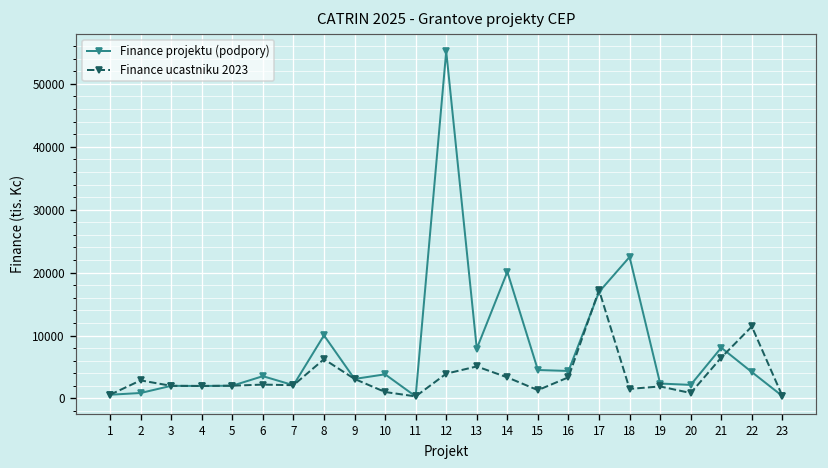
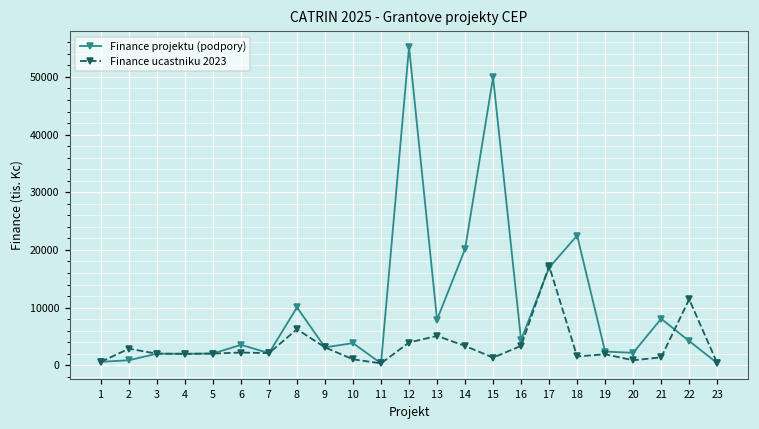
  {
    "Finance projektu (podpory)": {
      "2": 1000,
      "6": 4000,
      "8": 10000,
      "10": 4000,
      "12": 55000,
      "13": 8000,
      "14": 20000,
-     "15": 5000,
+     "15": 50000,
      "16": 4000,
      "18": 22000,
      "20": 2000,
      "21": 8000,
      "22": 4000
    },
    "Finance ucastniku 2023": {
      "2": 3000,
      "6": 2000,
      "8": 6000,
      "10": 1000,
      "12": 4000,
      "13": 5000,
      "14": 3000,
      "15": 1000,
      "16": 3000,
      "18": 2000,
      "20": 1000,
-     "21": 6000,
+     "21": 1000,
      "22": 11000
    }
  }
